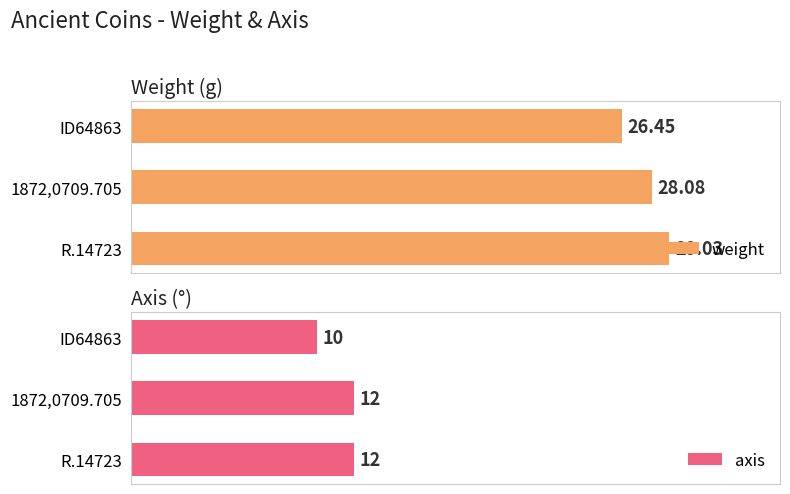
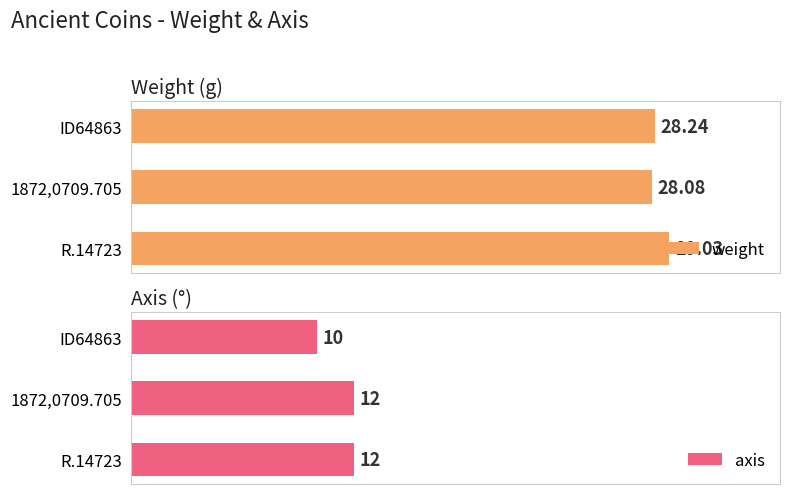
  {
    "Weight (g)": {
-     "ID64863": 26.45,
+     "ID64863": 28.24,
      "1872,0709.705": 28.08,
      "R.14723": 29.03
    },
    "Axis (°)": {
      "ID64863": 10,
      "1872,0709.705": 12,
      "R.14723": 12
    }
  }
